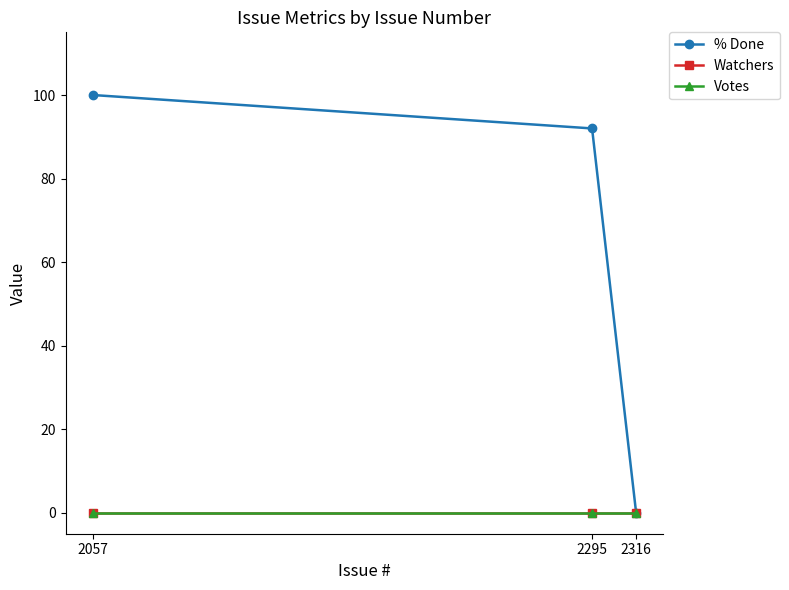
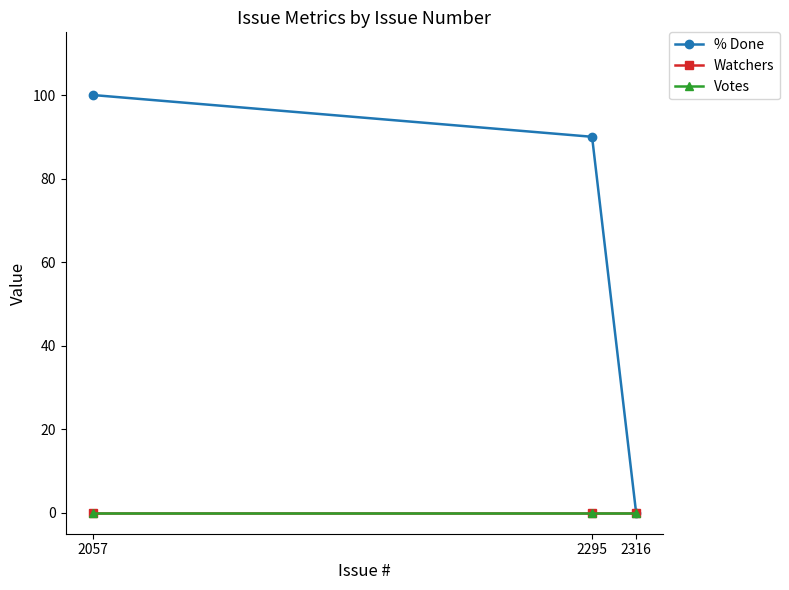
  {
    "% Done": {
      "2057": 100,
-     "2295": 92
+     "2295": 90
    },
    "Votes": {
      "2057": 0,
      "2295": 0
    }
  }
